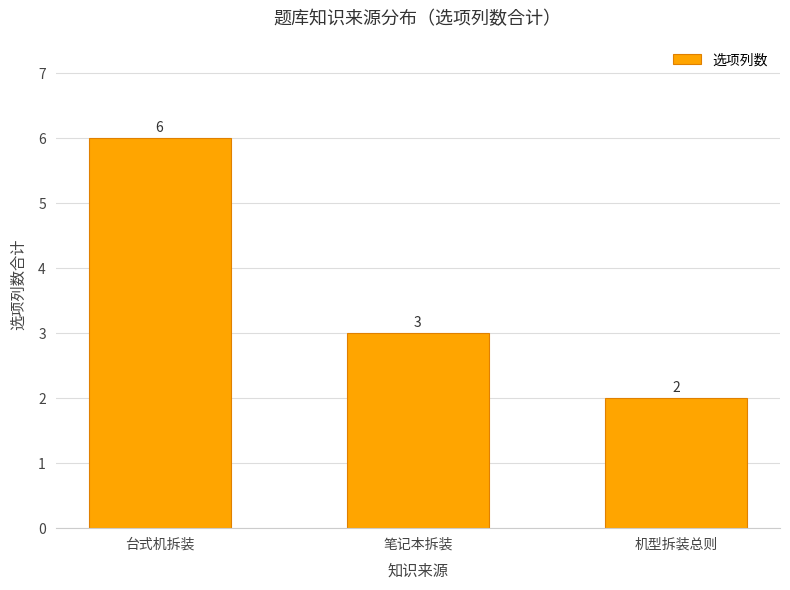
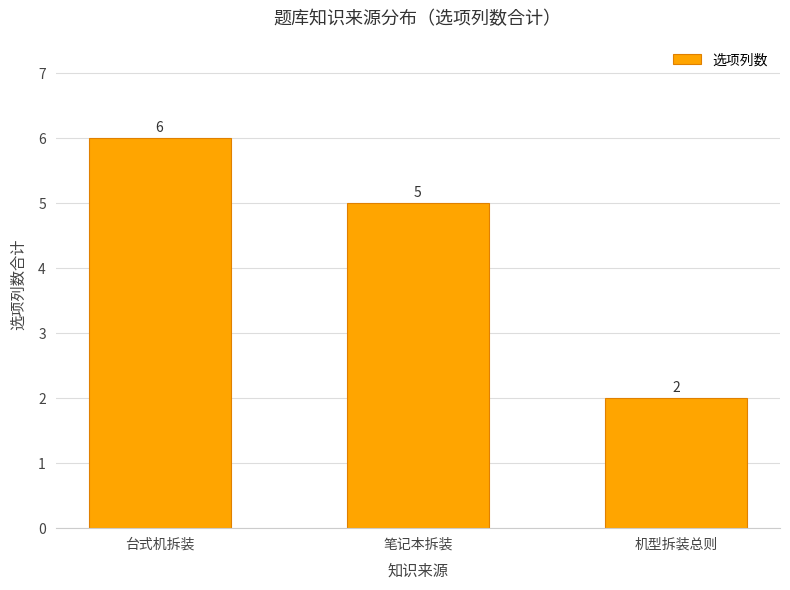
  {
    "台式机拆装": 6,
-   "笔记本拆装": 3,
+   "笔记本拆装": 5,
    "机型拆装总则": 2
  }
